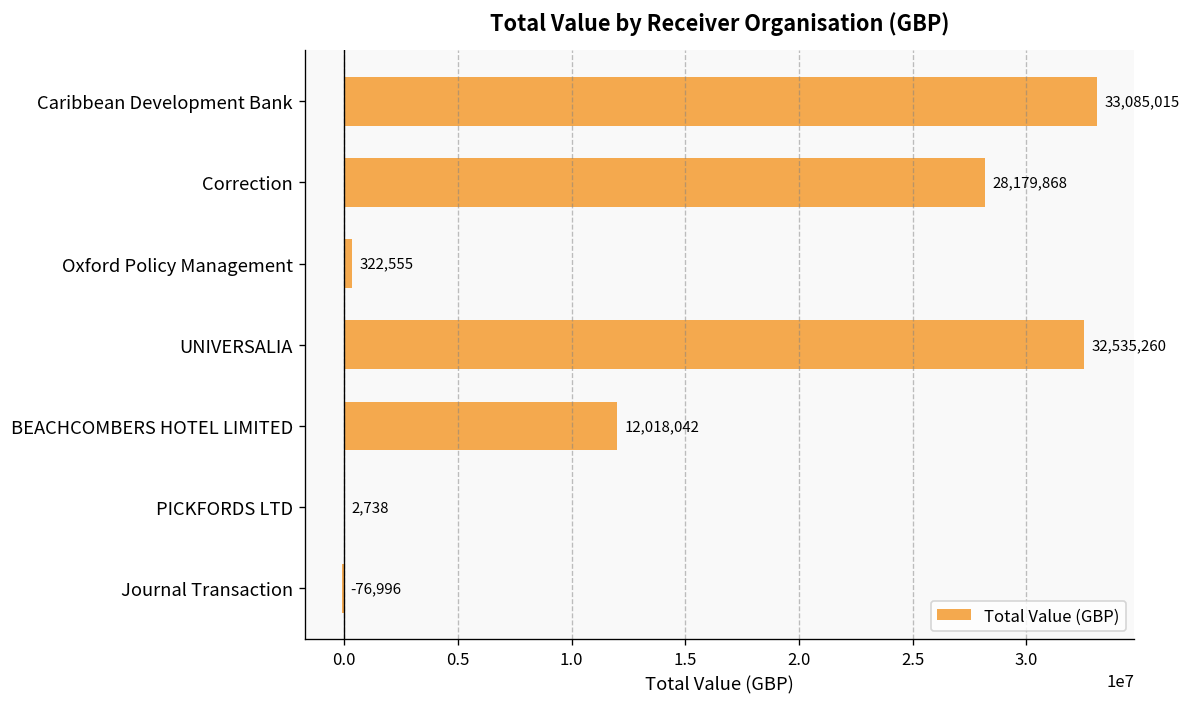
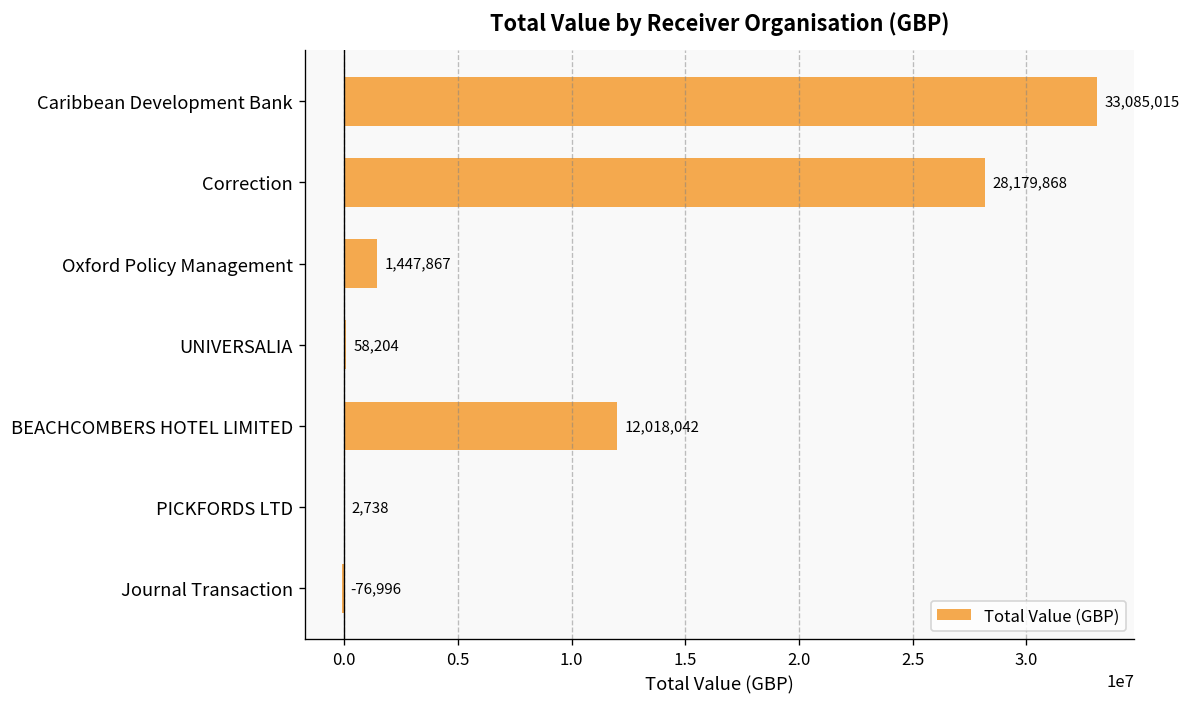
  {
    "Caribbean Development Bank": "33,085,015",
    "Correction": "28,179,868",
-   "Oxford Policy Management": "322,555",
-   "UNIVERSALIA": "32,535,260",
+   "Oxford Policy Management": "1,447,867",
+   "UNIVERSALIA": "58,204",
    "BEACHCOMBERS HOTEL LIMITED": "12,018,042",
    "PICKFORDS LTD": "2,738",
    "Journal Transaction": "-76,996"
  }
